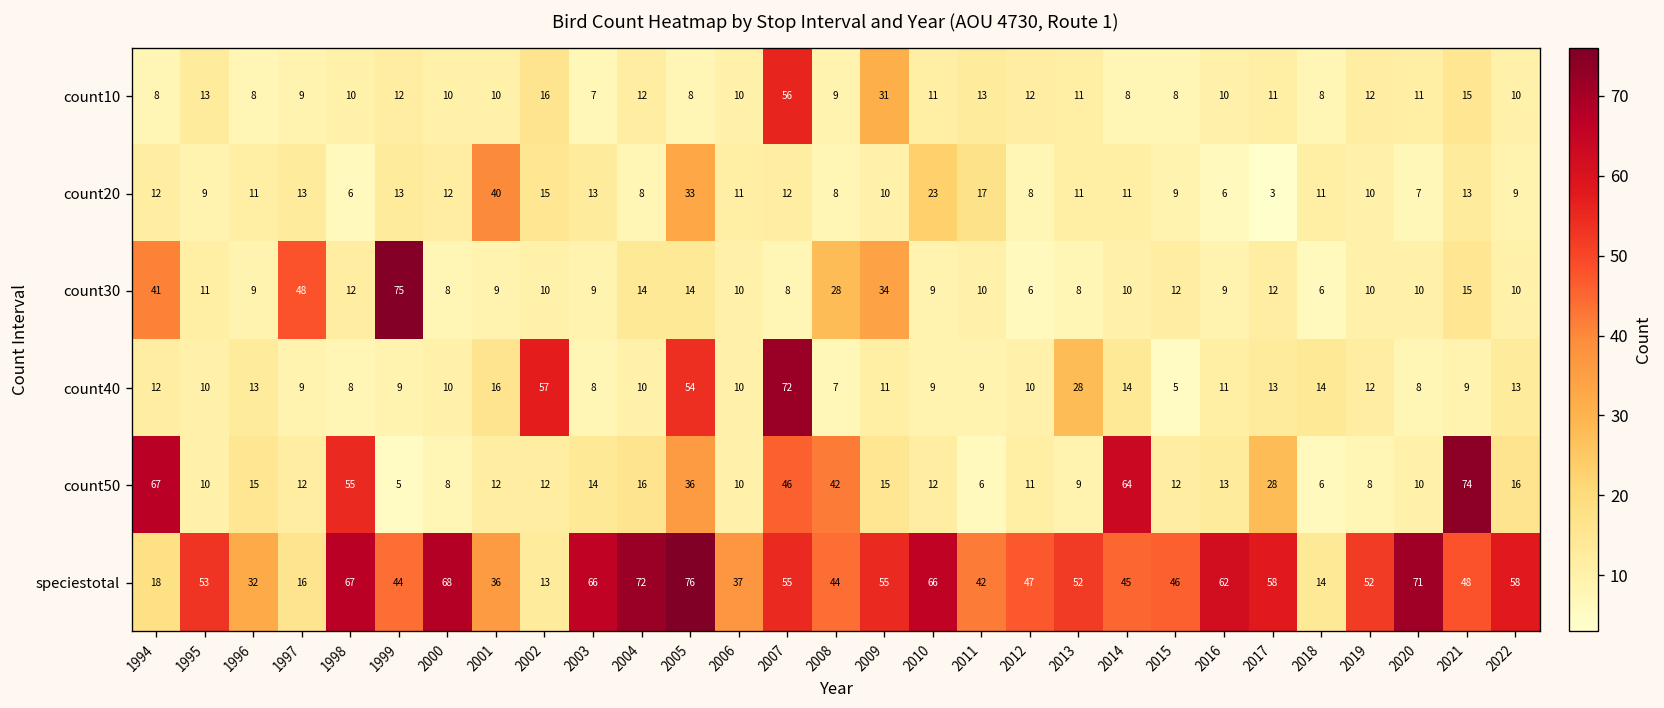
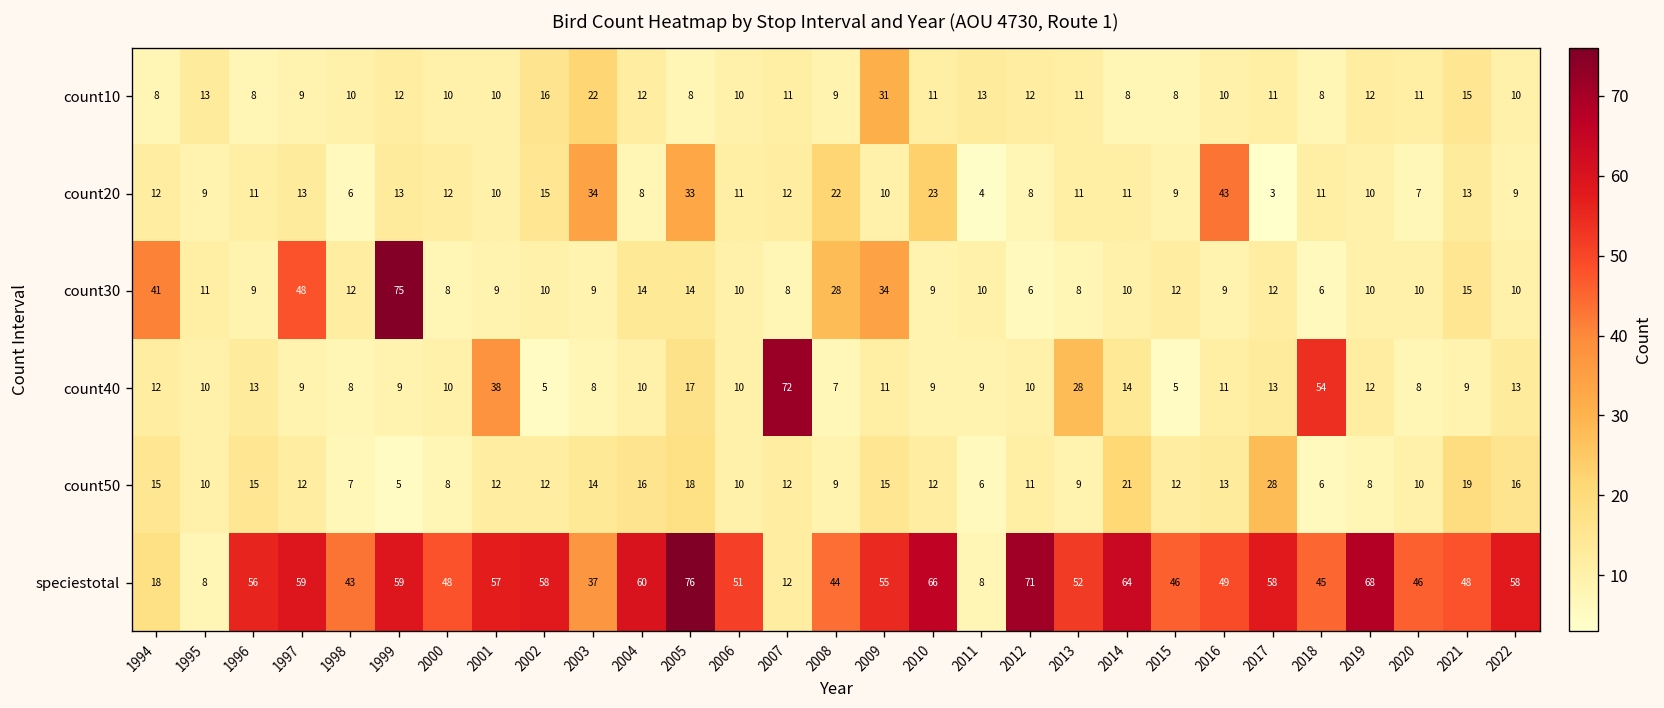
  {
    "count10": {
      "1994": 8,
      "1995": 13,
      "1996": 8,
      "1997": 9,
      "1998": 10,
      "1999": 12,
      "2000": 10,
      "2001": 10,
      "2002": 16,
-     "2003": 7,
+     "2003": 22,
      "2004": 12,
      "2005": 8,
      "2006": 10,
-     "2007": 56,
+     "2007": 11,
      "2008": 9,
      "2009": 31,
      "2010": 11,
      "2011": 13,
      "2012": 12,
      "2013": 11,
      "2014": 8,
      "2015": 8,
      "2016": 10,
      "2017": 11,
      "2018": 8,
      "2019": 12,
      "2020": 11,
      "2021": 15,
      "2022": 10
    },
    "count20": {
      "1994": 12,
      "1995": 9,
      "1996": 11,
      "1997": 13,
      "1998": 6,
      "1999": 13,
      "2000": 12,
-     "2001": 40,
+     "2001": 10,
      "2002": 15,
-     "2003": 13,
+     "2003": 34,
      "2004": 8,
      "2005": 33,
      "2006": 11,
      "2007": 12,
-     "2008": 8,
+     "2008": 22,
      "2009": 10,
      "2010": 23,
-     "2011": 17,
+     "2011": 4,
      "2012": 8,
      "2013": 11,
      "2014": 11,
      "2015": 9,
-     "2016": 6,
+     "2016": 43,
      "2017": 3,
      "2018": 11,
      "2019": 10,
      "2020": 7,
      "2021": 13,
      "2022": 9
    },
    "count30": {
      "1994": 41,
      "1995": 11,
      "1996": 9,
      "1997": 48,
      "1998": 12,
      "1999": 75,
      "2000": 8,
      "2001": 9,
      "2002": 10,
      "2003": 9,
      "2004": 14,
      "2005": 14,
      "2006": 10,
      "2007": 8,
      "2008": 28,
      "2009": 34,
      "2010": 9,
      "2011": 10,
      "2012": 6,
      "2013": 8,
      "2014": 10,
      "2015": 12,
      "2016": 9,
      "2017": 12,
      "2018": 6,
      "2019": 10,
      "2020": 10,
      "2021": 15,
      "2022": 10
    },
    "count40": {
      "1994": 12,
      "1995": 10,
      "1996": 13,
      "1997": 9,
      "1998": 8,
      "1999": 9,
      "2000": 10,
-     "2001": 16,
-     "2002": 57,
+     "2001": 38,
+     "2002": 5,
      "2003": 8,
      "2004": 10,
-     "2005": 54,
+     "2005": 17,
      "2006": 10,
      "2007": 72,
      "2008": 7,
      "2009": 11,
      "2010": 9,
      "2011": 9,
      "2012": 10,
      "2013": 28,
      "2014": 14,
      "2015": 5,
      "2016": 11,
      "2017": 13,
-     "2018": 14,
+     "2018": 54,
      "2019": 12,
      "2020": 8,
      "2021": 9,
      "2022": 13
    },
    "count50": {
-     "1994": 67,
+     "1994": 15,
      "1995": 10,
      "1996": 15,
      "1997": 12,
-     "1998": 55,
+     "1998": 7,
      "1999": 5,
      "2000": 8,
      "2001": 12,
      "2002": 12,
      "2003": 14,
      "2004": 16,
-     "2005": 36,
+     "2005": 18,
      "2006": 10,
-     "2007": 46,
-     "2008": 42,
+     "2007": 12,
+     "2008": 9,
      "2009": 15,
      "2010": 12,
      "2011": 6,
      "2012": 11,
      "2013": 9,
-     "2014": 64,
+     "2014": 21,
      "2015": 12,
      "2016": 13,
      "2017": 28,
      "2018": 6,
      "2019": 8,
      "2020": 10,
-     "2021": 74,
+     "2021": 19,
      "2022": 16
    },
    "speciestotal": {
      "1994": 18,
-     "1995": 53,
-     "1996": 32,
-     "1997": 16,
-     "1998": 67,
-     "1999": 44,
-     "2000": 68,
-     "2001": 36,
-     "2002": 13,
-     "2003": 66,
-     "2004": 72,
+     "1995": 8,
+     "1996": 56,
+     "1997": 59,
+     "1998": 43,
+     "1999": 59,
+     "2000": 48,
+     "2001": 57,
+     "2002": 58,
+     "2003": 37,
+     "2004": 60,
      "2005": 76,
-     "2006": 37,
-     "2007": 55,
+     "2006": 51,
+     "2007": 12,
      "2008": 44,
      "2009": 55,
      "2010": 66,
-     "2011": 42,
-     "2012": 47,
+     "2011": 8,
+     "2012": 71,
      "2013": 52,
-     "2014": 45,
+     "2014": 64,
      "2015": 46,
-     "2016": 62,
+     "2016": 49,
      "2017": 58,
-     "2018": 14,
-     "2019": 52,
-     "2020": 71,
+     "2018": 45,
+     "2019": 68,
+     "2020": 46,
      "2021": 48,
      "2022": 58
    }
  }
